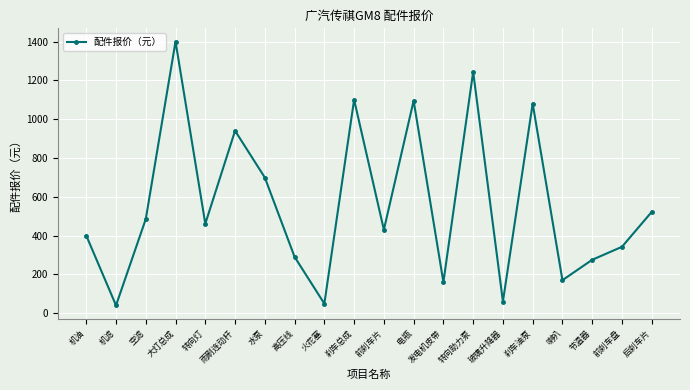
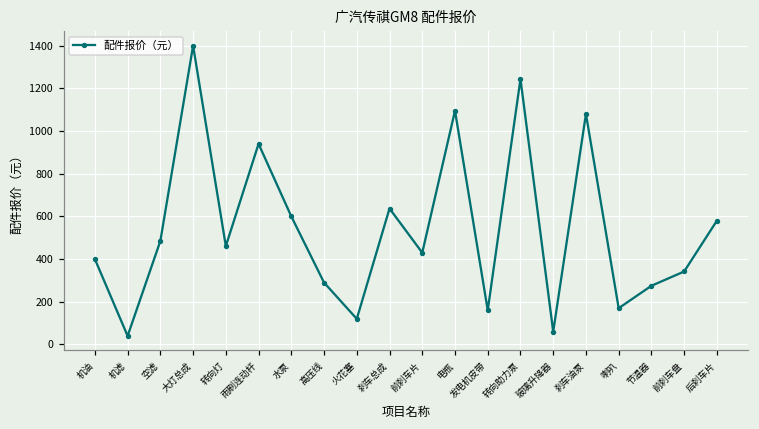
  {
    "机油": 400,
    "机滤": 40,
    "空滤": 490,
    "大灯总成": 1400,
    "转向灯": 460,
    "雨刷连动杆": 940,
-   "水泵": 700,
+   "水泵": 600,
    "高压线": 290,
-   "火花塞": 50,
-   "刹车总成": 1100,
+   "火花塞": 120,
+   "刹车总成": 640,
    "前刹车片": 430,
    "电瓶": 1100,
    "发电机皮带": 160,
    "转向助力泵": 1240,
    "玻璃升降器": 60,
    "刹车油泵": 1080,
    "喇叭": 170,
    "节温器": 280,
    "前刹车盘": 340,
-   "后刹车片": 520
+   "后刹车片": 580
  }
